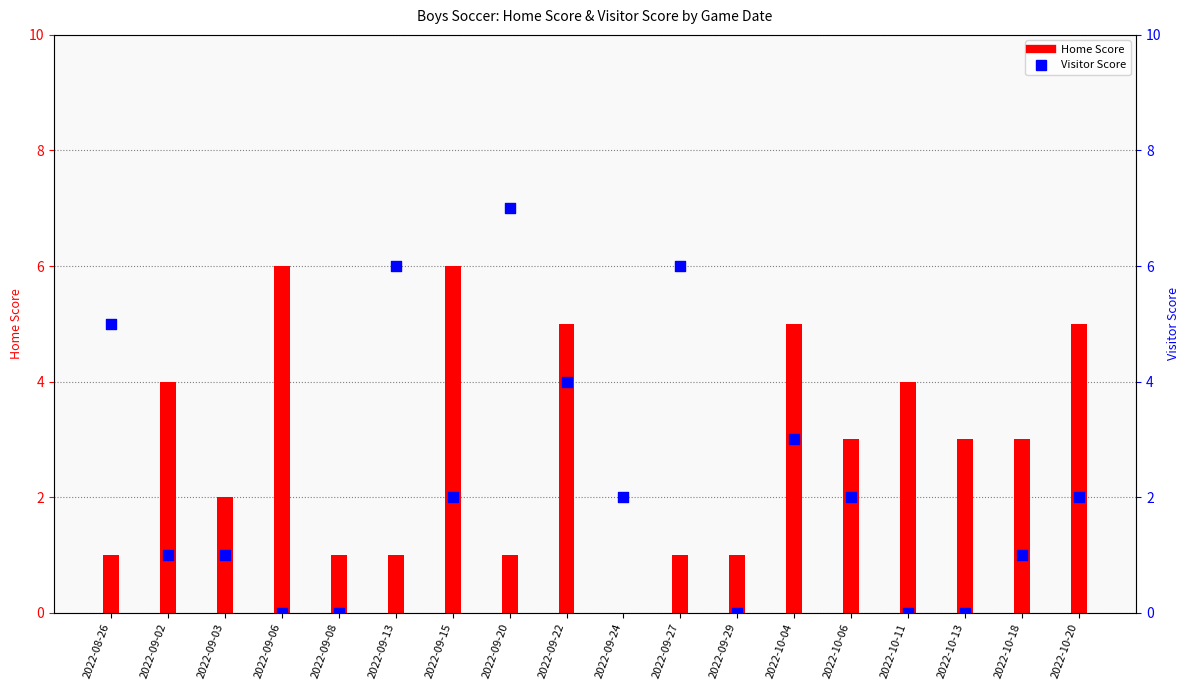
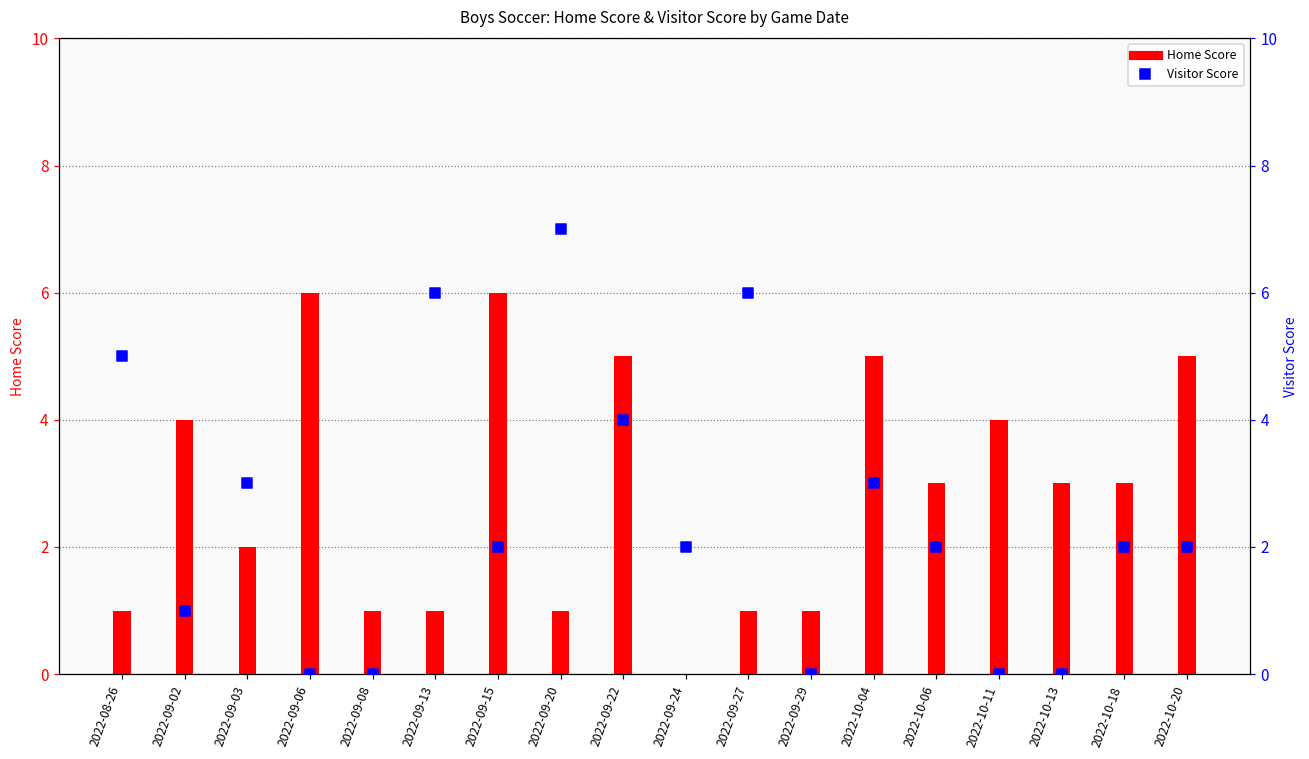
  {
    "Home Score": {
      "2022-08-26": 1.0,
      "2022-09-02": 4.0,
      "2022-09-03": 2.0,
      "2022-09-06": 6.0,
      "2022-09-08": 1.0,
      "2022-09-13": 1.0,
      "2022-09-15": 6.0,
      "2022-09-20": 1.0,
      "2022-09-22": 5.0,
      "2022-09-24": 0.0,
      "2022-09-27": 1.0,
      "2022-09-29": 1.0,
      "2022-10-04": 5.0,
      "2022-10-06": 3.0,
      "2022-10-11": 4.0,
      "2022-10-13": 3.0,
      "2022-10-18": 3.0,
      "2022-10-20": 5.0
    },
    "Visitor Score": {
-     "2022-09-03": 1,
-     "2022-10-18": 1
+     "2022-09-03": 3,
+     "2022-10-18": 2
    }
  }
